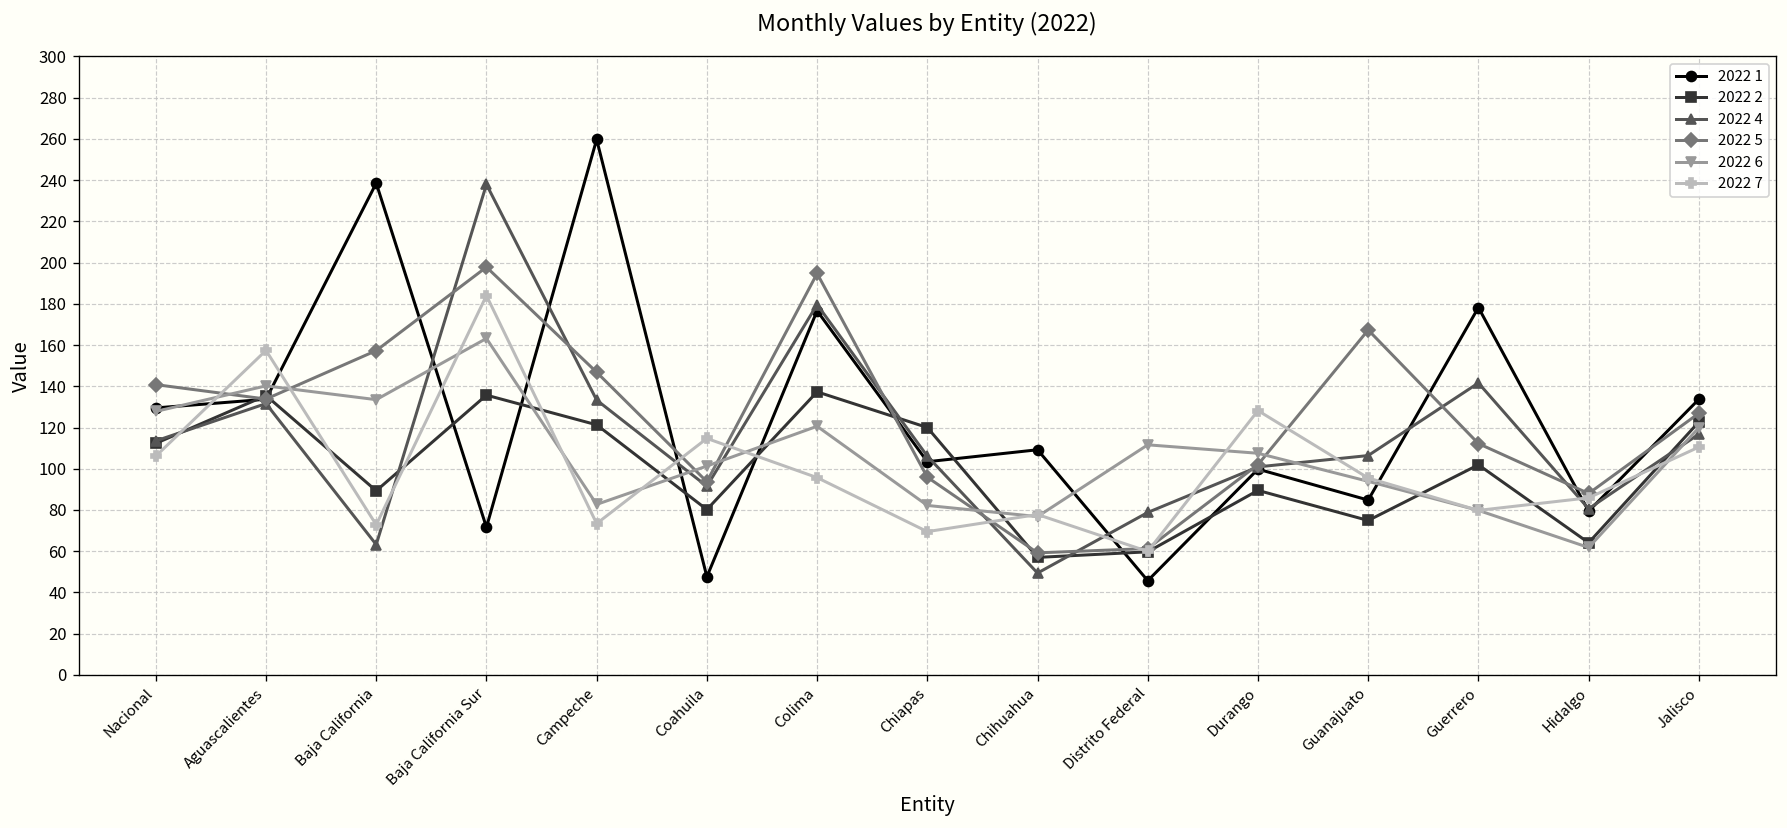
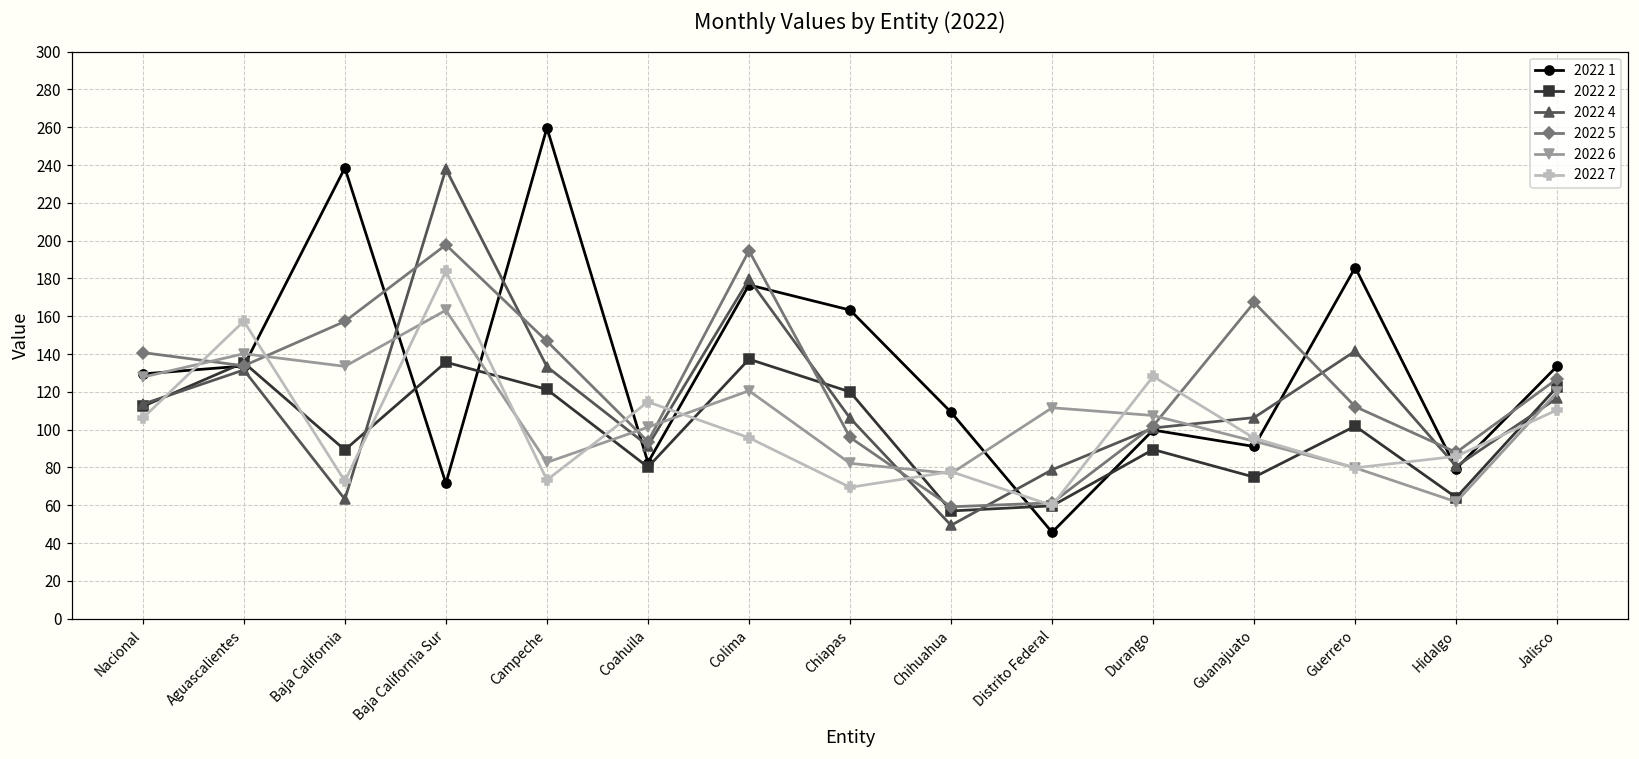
  {
    "2022 1": {
      "Nacional": 130,
      "Baja California": 239,
      "Baja California Sur": 72,
      "Campeche": 260,
-     "Coahuila": 48,
+     "Coahuila": 83,
      "Colima": 177,
-     "Chiapas": 103,
+     "Chiapas": 163,
      "Chihuahua": 109,
      "Distrito Federal": 46,
-     "Guanajuato": 85,
-     "Guerrero": 178,
+     "Guanajuato": 91,
+     "Guerrero": 186,
      "Jalisco": 134
    }
  }
